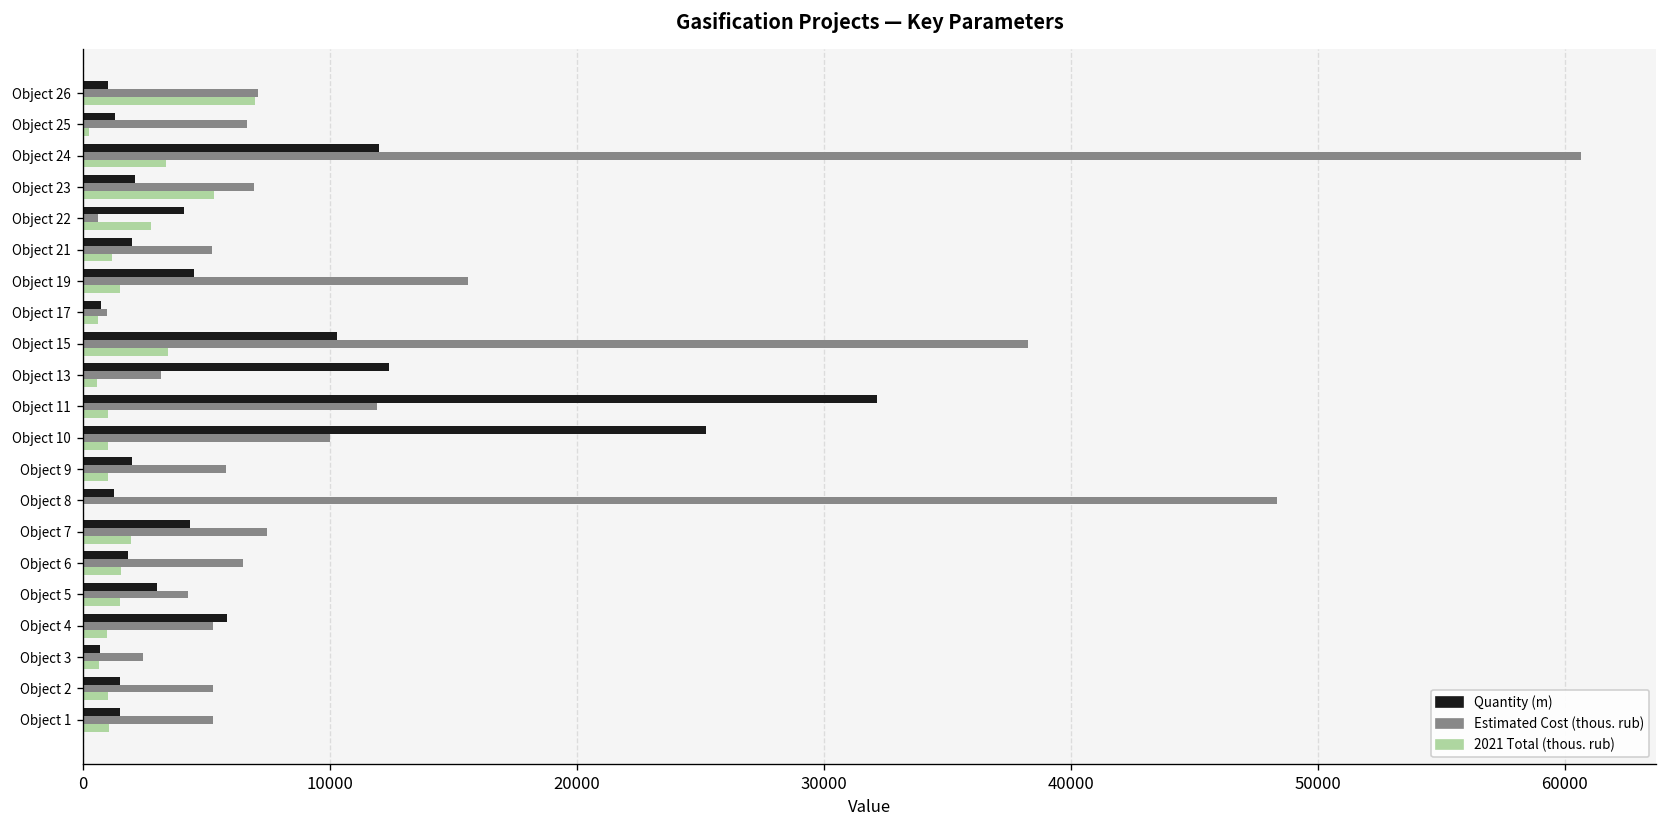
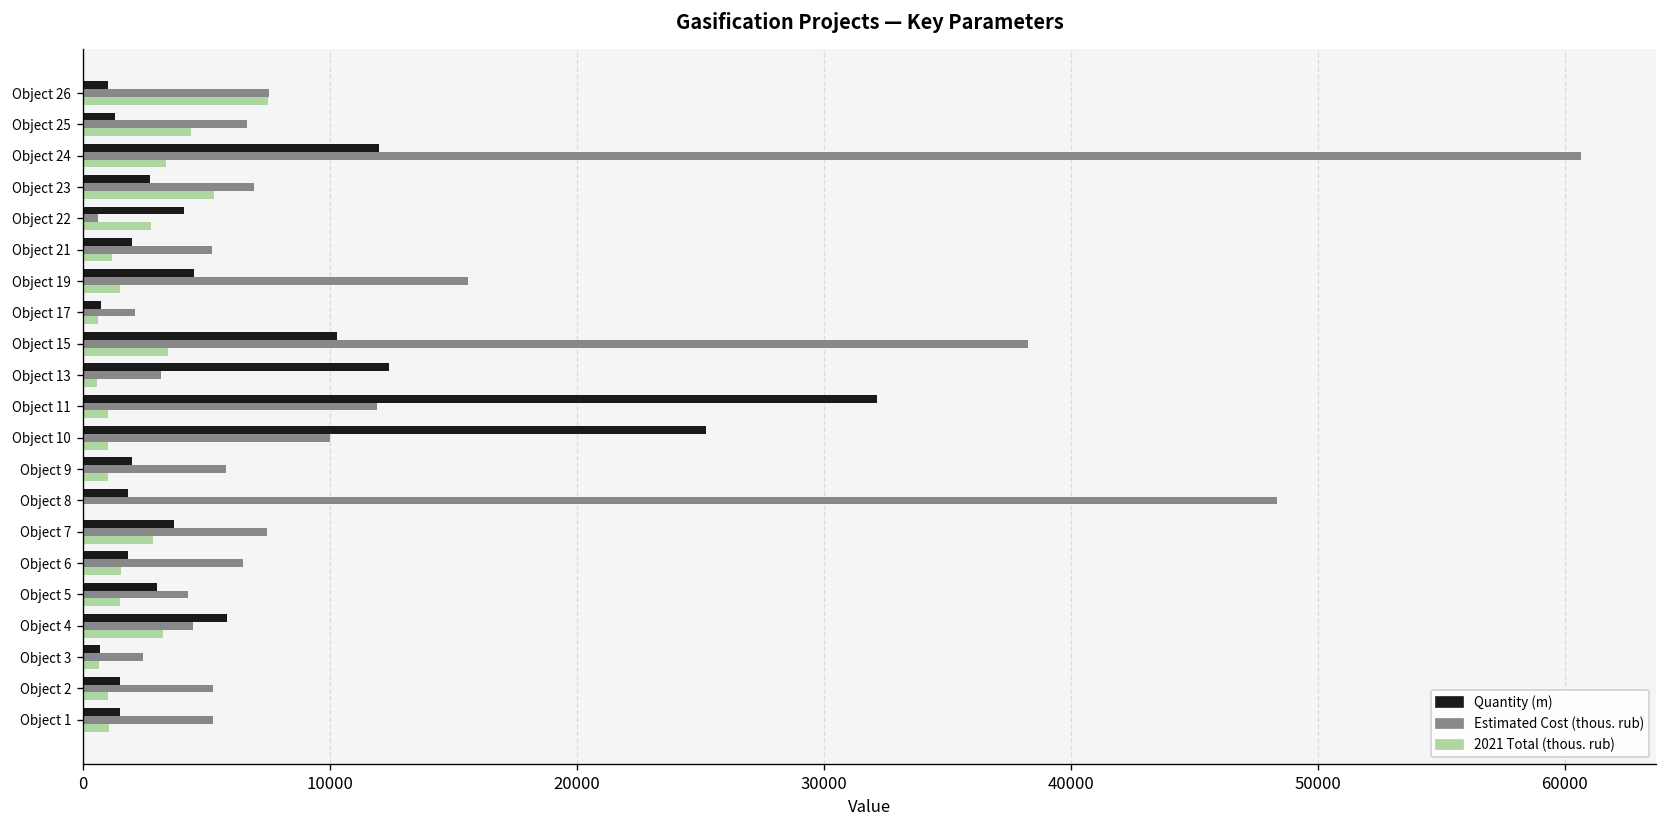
  {
    "Quantity (m)": {
      "Object 26": 1000,
      "Object 25": 1300,
      "Object 24": 12000,
-     "Object 23": 2100,
+     "Object 23": 2700,
      "Object 22": 4100,
      "Object 21": 2000,
      "Object 19": 4500,
      "Object 17": 800,
      "Object 15": 10300,
      "Object 13": 12400,
      "Object 11": 32100,
      "Object 10": 25200,
      "Object 9": 2000,
-     "Object 8": 1300,
-     "Object 7": 4300,
+     "Object 8": 1800,
+     "Object 7": 3700,
      "Object 6": 1800,
      "Object 5": 3000,
      "Object 4": 5800,
      "Object 3": 700,
      "Object 2": 1500,
      "Object 1": 1500
    },
    "Estimated Cost (thous. rub)": {
-     "Object 26": 7100,
+     "Object 26": 7500,
      "Object 25": 6700,
      "Object 24": 60700,
      "Object 23": 6900,
      "Object 22": 600,
      "Object 21": 5200,
      "Object 19": 15600,
-     "Object 17": 1000,
+     "Object 17": 2100,
      "Object 15": 38200,
      "Object 13": 3200,
      "Object 11": 11900,
      "Object 10": 10000,
      "Object 9": 5800,
      "Object 8": 48300,
      "Object 7": 7500,
      "Object 6": 6500,
      "Object 5": 4300,
-     "Object 4": 5300,
+     "Object 4": 4500,
      "Object 3": 2500,
      "Object 2": 5300,
      "Object 1": 5300
    },
    "2021 Total (thous. rub)": {
-     "Object 26": 7000,
-     "Object 25": 300,
+     "Object 26": 7500,
+     "Object 25": 4400,
      "Object 24": 3400,
      "Object 23": 5300,
      "Object 22": 2800,
      "Object 21": 1200,
      "Object 19": 1500,
      "Object 17": 600,
      "Object 15": 3400,
      "Object 13": 600,
      "Object 11": 1000,
      "Object 10": 1000,
      "Object 9": 1000,
      "Object 8": 0,
-     "Object 7": 1900,
+     "Object 7": 2800,
      "Object 6": 1500,
      "Object 5": 1500,
-     "Object 4": 1000,
+     "Object 4": 3300,
      "Object 3": 700,
      "Object 2": 1000,
      "Object 1": 1100
    }
  }
